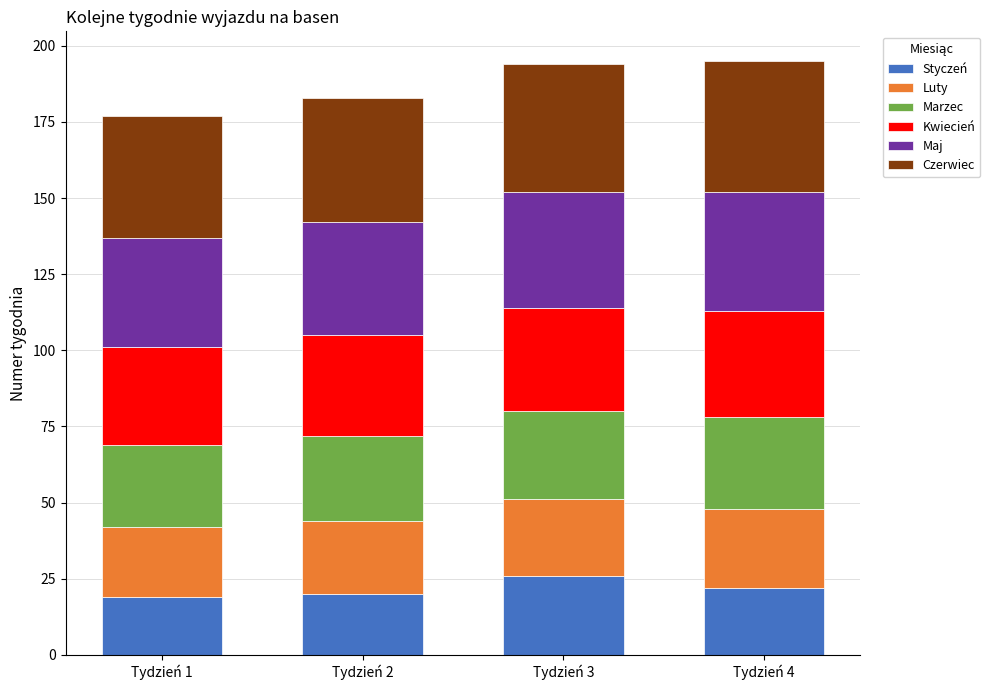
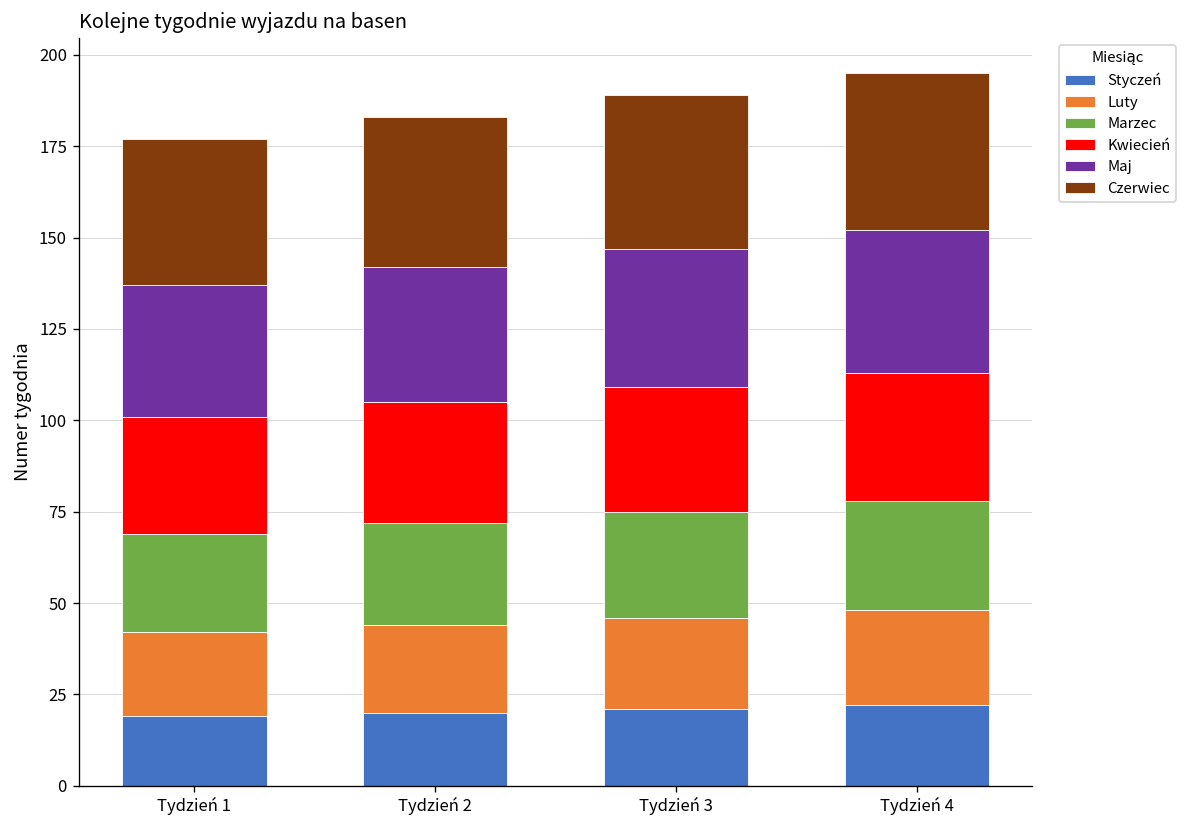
  {
    "Styczeń": {
      "Tydzień 1": 19,
      "Tydzień 2": 20,
-     "Tydzień 3": 26,
+     "Tydzień 3": 21,
      "Tydzień 4": 22
    },
    "Luty": {
      "Tydzień 1": 23,
      "Tydzień 2": 24,
      "Tydzień 3": 25,
      "Tydzień 4": 26
    },
    "Marzec": {
      "Tydzień 1": 27,
      "Tydzień 2": 28,
      "Tydzień 3": 29,
      "Tydzień 4": 30
    },
    "Kwiecień": {
      "Tydzień 1": 32,
      "Tydzień 2": 33,
      "Tydzień 3": 34,
      "Tydzień 4": 35
    },
    "Maj": {
      "Tydzień 1": 36,
      "Tydzień 2": 37,
      "Tydzień 3": 38,
      "Tydzień 4": 39
    },
    "Czerwiec": {
      "Tydzień 1": 40,
      "Tydzień 2": 41,
      "Tydzień 3": 42,
      "Tydzień 4": 43
    }
  }
